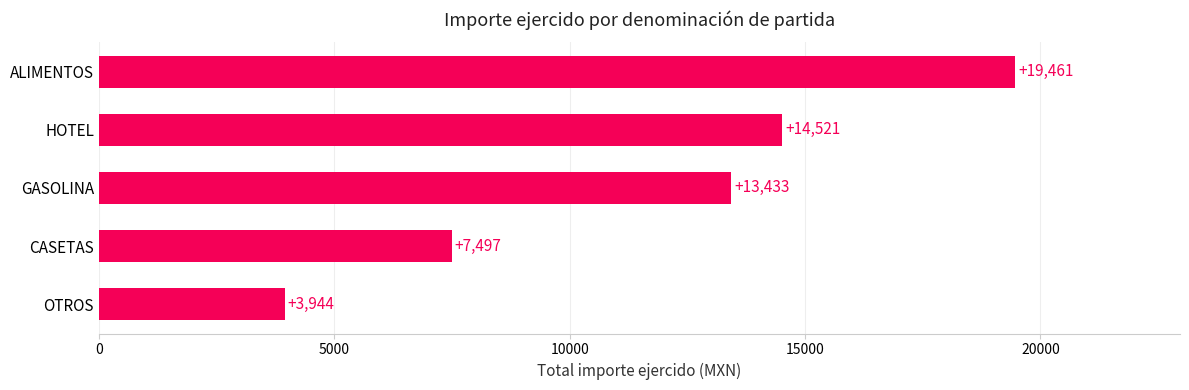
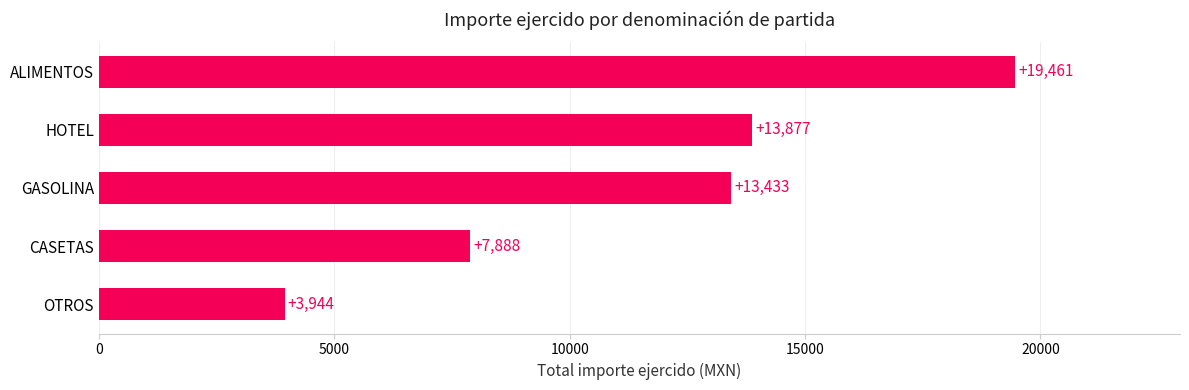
  {
    "ALIMENTOS": "+19,461",
-   "HOTEL": "+14,521",
+   "HOTEL": "+13,877",
    "GASOLINA": "+13,433",
-   "CASETAS": "+7,497",
+   "CASETAS": "+7,888",
    "OTROS": "+3,944"
  }
